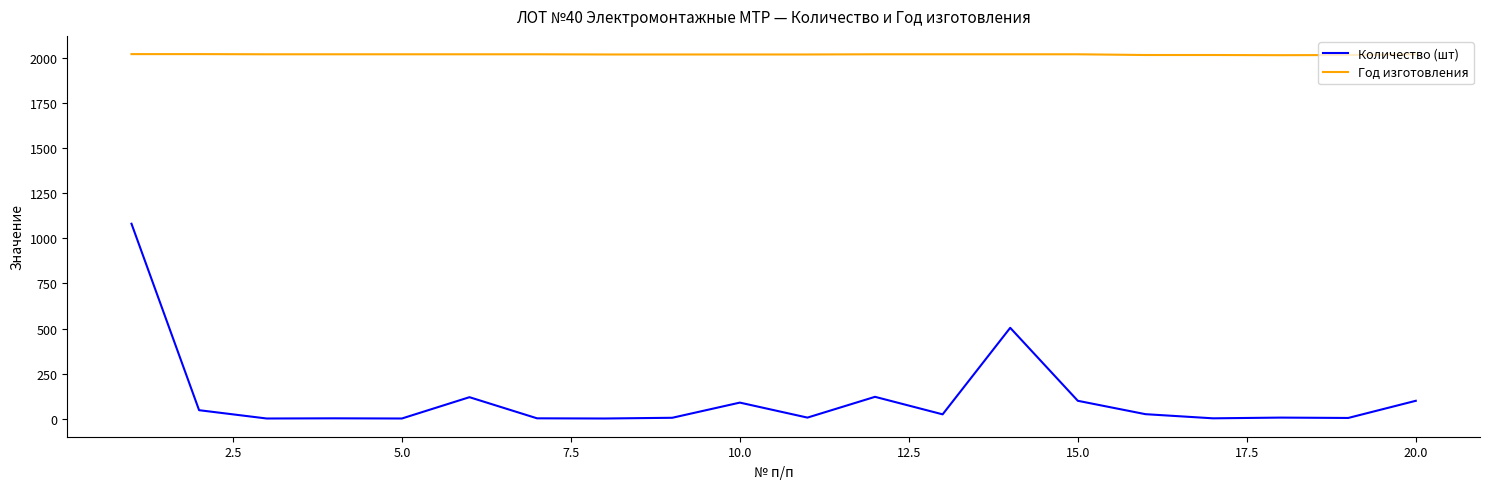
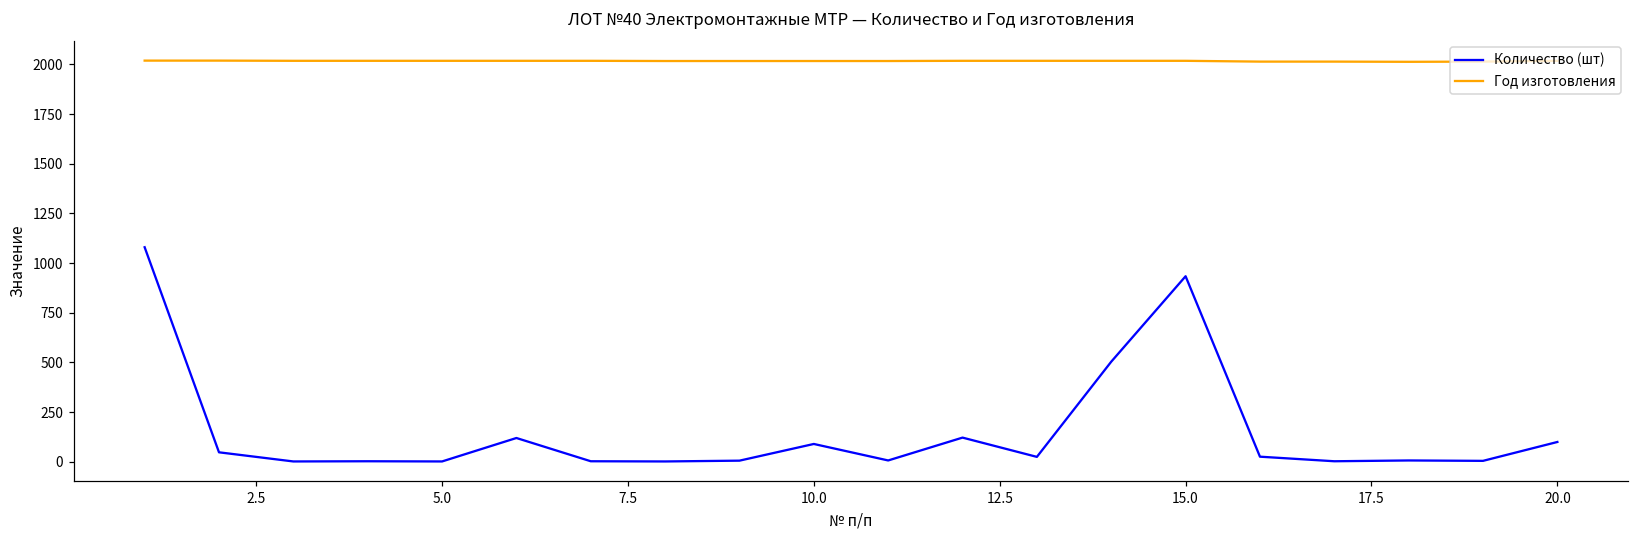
  {
    "Количество (шт)": {
      "5.0": 0,
      "10.0": 90,
-     "15.0": 100,
+     "15.0": 930,
      "20.0": 100
    },
    "Год изготовления": {
      "5.0": 2020,
      "10.0": 2020,
      "15.0": 2020
    }
  }
